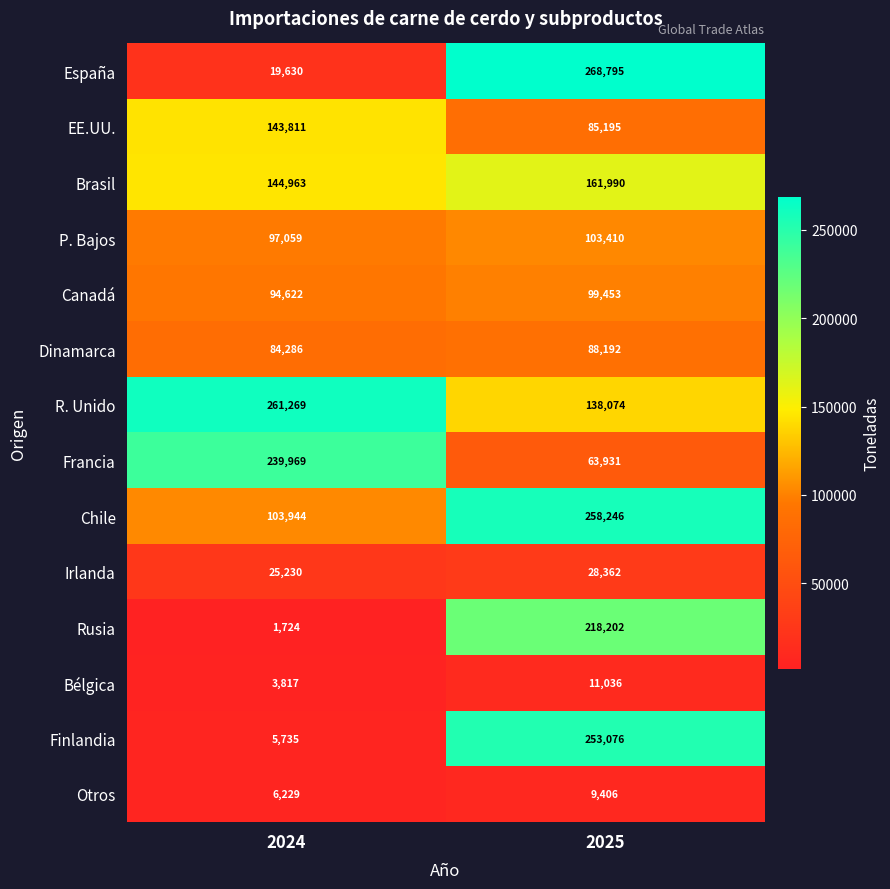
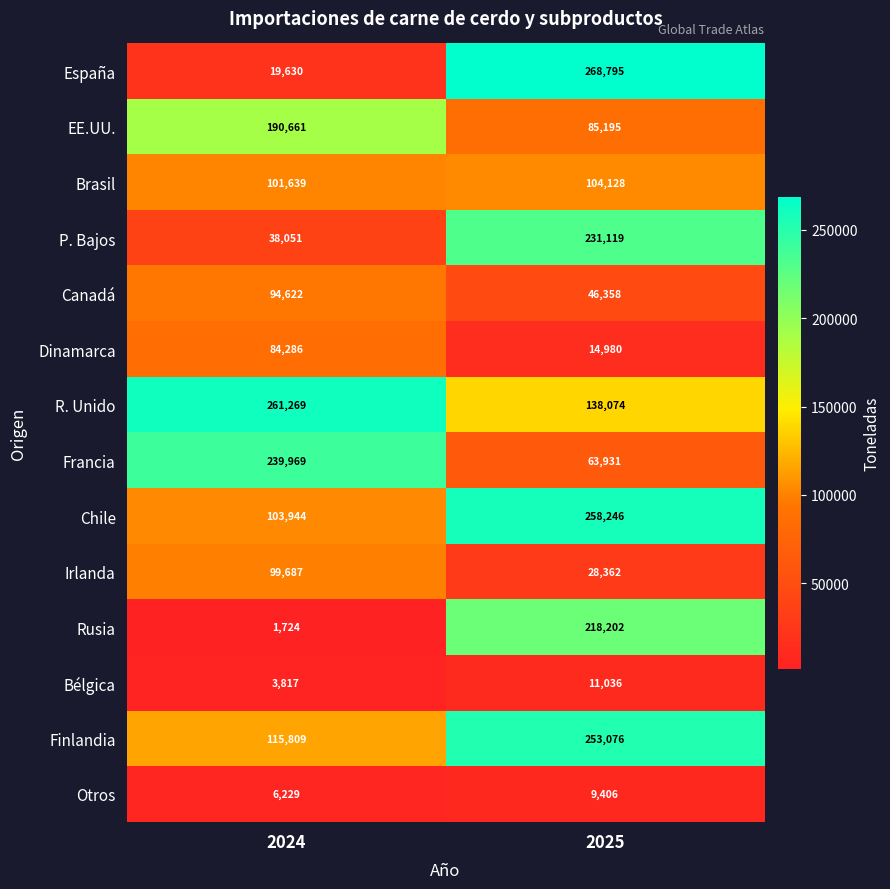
  {
    "España": {
      "2024": "19,630",
      "2025": "268,795"
    },
    "EE.UU.": {
-     "2024": "143,811",
+     "2024": "190,661",
      "2025": "85,195"
    },
    "Brasil": {
-     "2024": "144,963",
-     "2025": "161,990"
+     "2024": "101,639",
+     "2025": "104,128"
    },
    "P. Bajos": {
-     "2024": "97,059",
-     "2025": "103,410"
+     "2024": "38,051",
+     "2025": "231,119"
    },
    "Canadá": {
      "2024": "94,622",
-     "2025": "99,453"
+     "2025": "46,358"
    },
    "Dinamarca": {
      "2024": "84,286",
-     "2025": "88,192"
+     "2025": "14,980"
    },
    "R. Unido": {
      "2024": "261,269",
      "2025": "138,074"
    },
    "Francia": {
      "2024": "239,969",
      "2025": "63,931"
    },
    "Chile": {
      "2024": "103,944",
      "2025": "258,246"
    },
    "Irlanda": {
-     "2024": "25,230",
+     "2024": "99,687",
      "2025": "28,362"
    },
    "Rusia": {
      "2024": "1,724",
      "2025": "218,202"
    },
    "Bélgica": {
      "2024": "3,817",
      "2025": "11,036"
    },
    "Finlandia": {
-     "2024": "5,735",
+     "2024": "115,809",
      "2025": "253,076"
    },
    "Otros": {
      "2024": "6,229",
      "2025": "9,406"
    }
  }
